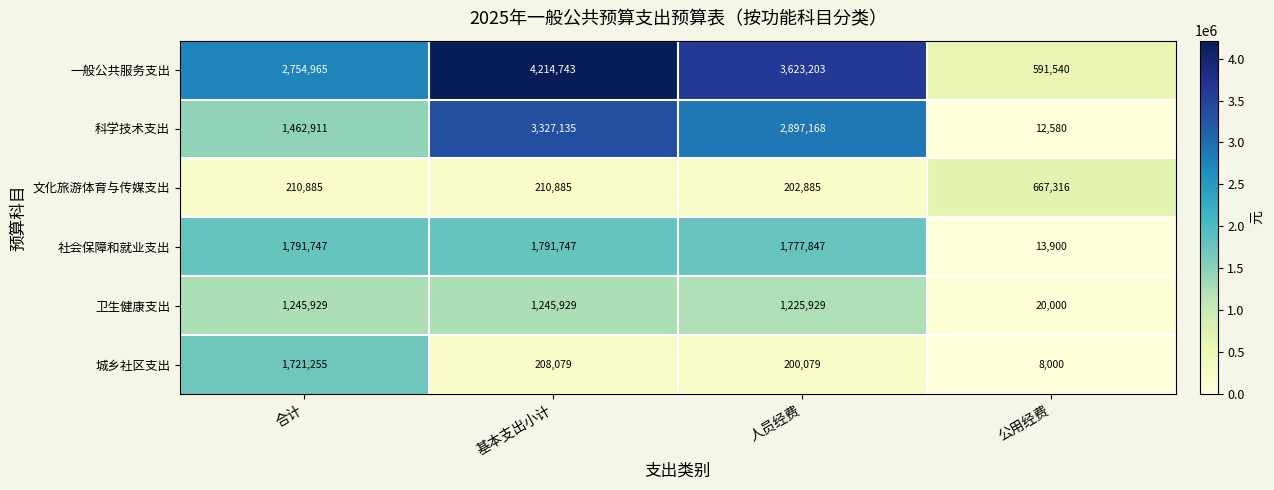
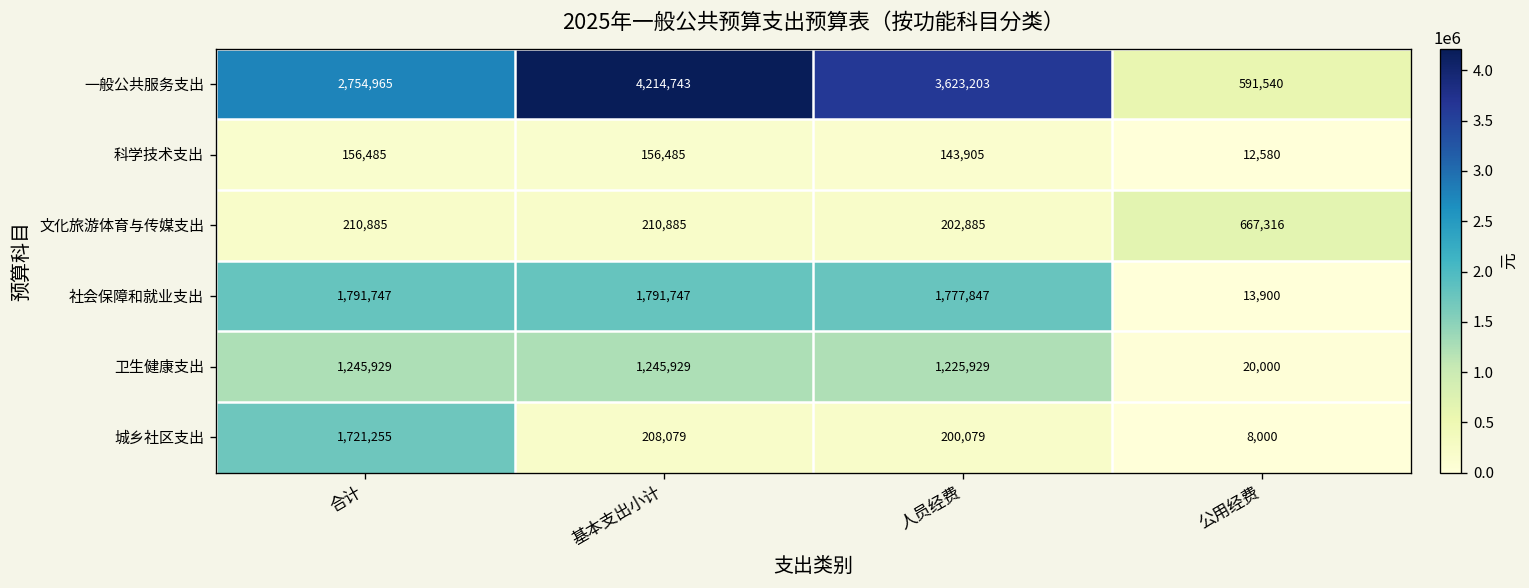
  {
    "一般公共服务支出": {
      "合计": "2,754,965",
      "基本支出小计": "4,214,743",
      "人员经费": "3,623,203",
      "公用经费": "591,540"
    },
    "科学技术支出": {
-     "合计": "1,462,911",
-     "基本支出小计": "3,327,135",
-     "人员经费": "2,897,168",
+     "合计": "156,485",
+     "基本支出小计": "156,485",
+     "人员经费": "143,905",
      "公用经费": "12,580"
    },
    "文化旅游体育与传媒支出": {
      "合计": "210,885",
      "基本支出小计": "210,885",
      "人员经费": "202,885",
      "公用经费": "667,316"
    },
    "社会保障和就业支出": {
      "合计": "1,791,747",
      "基本支出小计": "1,791,747",
      "人员经费": "1,777,847",
      "公用经费": "13,900"
    },
    "卫生健康支出": {
      "合计": "1,245,929",
      "基本支出小计": "1,245,929",
      "人员经费": "1,225,929",
      "公用经费": "20,000"
    },
    "城乡社区支出": {
      "合计": "1,721,255",
      "基本支出小计": "208,079",
      "人员经费": "200,079",
      "公用经费": "8,000"
    }
  }
